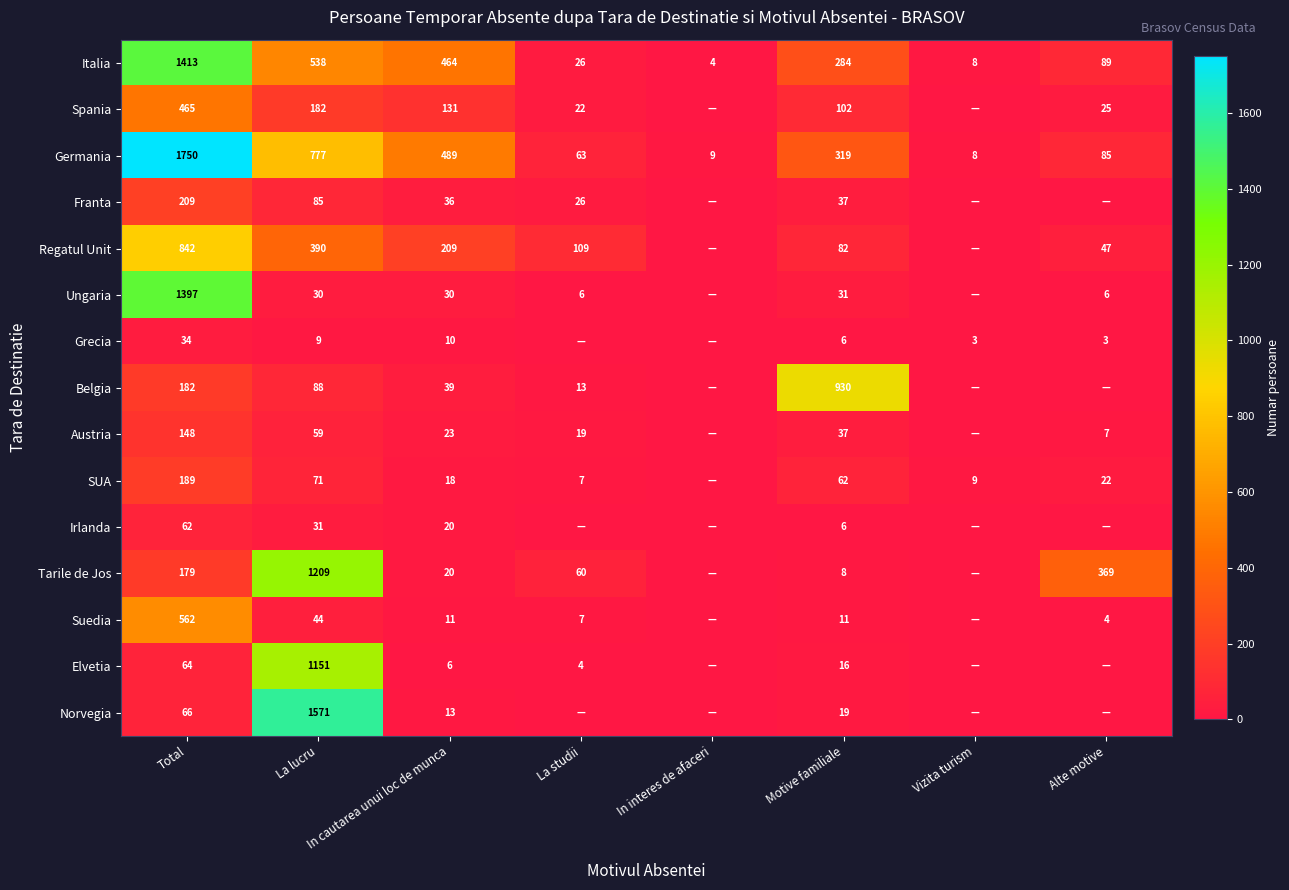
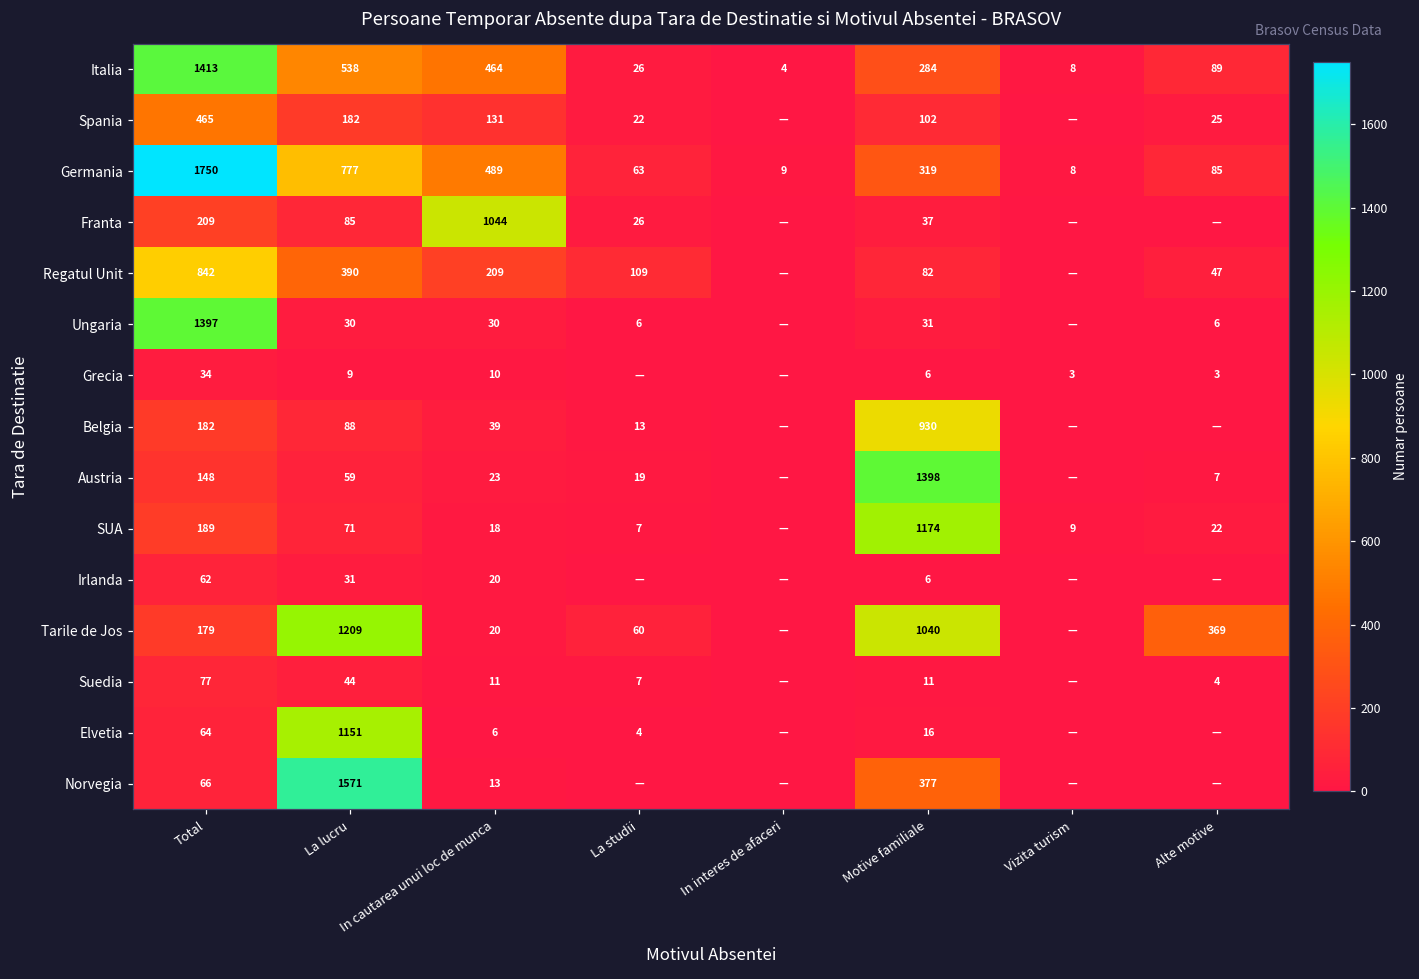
  {
    "Italia": {
      "Total": 1413,
      "La lucru": 538,
      "In cautarea unui loc de munca": 464,
      "La studii": 26,
      "In interes de afaceri": 4,
      "Motive familiale": 284,
      "Vizita turism": 8,
      "Alte motive": 89
    },
    "Spania": {
      "Total": 465,
      "La lucru": 182,
      "In cautarea unui loc de munca": 131,
      "La studii": 22,
      "Motive familiale": 102,
      "Alte motive": 25
    },
    "Germania": {
      "Total": 1750,
      "La lucru": 777,
      "In cautarea unui loc de munca": 489,
      "La studii": 63,
      "In interes de afaceri": 9,
      "Motive familiale": 319,
      "Vizita turism": 8,
      "Alte motive": 85
    },
    "Franta": {
      "Total": 209,
      "La lucru": 85,
-     "In cautarea unui loc de munca": 36,
+     "In cautarea unui loc de munca": 1044,
      "La studii": 26,
      "Motive familiale": 37
    },
    "Regatul Unit": {
      "Total": 842,
      "La lucru": 390,
      "In cautarea unui loc de munca": 209,
      "La studii": 109,
      "Motive familiale": 82,
      "Alte motive": 47
    },
    "Ungaria": {
      "Total": 1397,
      "La lucru": 30,
      "In cautarea unui loc de munca": 30,
      "La studii": 6,
      "Motive familiale": 31,
      "Alte motive": 6
    },
    "Grecia": {
      "Total": 34,
      "La lucru": 9,
      "In cautarea unui loc de munca": 10,
      "Motive familiale": 6,
      "Vizita turism": 3,
      "Alte motive": 3
    },
    "Belgia": {
      "Total": 182,
      "La lucru": 88,
      "In cautarea unui loc de munca": 39,
      "La studii": 13,
      "Motive familiale": 930
    },
    "Austria": {
      "Total": 148,
      "La lucru": 59,
      "In cautarea unui loc de munca": 23,
      "La studii": 19,
-     "Motive familiale": 37,
+     "Motive familiale": 1398,
      "Alte motive": 7
    },
    "SUA": {
      "Total": 189,
      "La lucru": 71,
      "In cautarea unui loc de munca": 18,
      "La studii": 7,
-     "Motive familiale": 62,
+     "Motive familiale": 1174,
      "Vizita turism": 9,
      "Alte motive": 22
    },
    "Irlanda": {
      "Total": 62,
      "La lucru": 31,
      "In cautarea unui loc de munca": 20,
      "Motive familiale": 6
    },
    "Tarile de Jos": {
      "Total": 179,
      "La lucru": 1209,
      "In cautarea unui loc de munca": 20,
      "La studii": 60,
-     "Motive familiale": 8,
+     "Motive familiale": 1040,
      "Alte motive": 369
    },
    "Suedia": {
-     "Total": 562,
+     "Total": 77,
      "La lucru": 44,
      "In cautarea unui loc de munca": 11,
      "La studii": 7,
      "Motive familiale": 11,
      "Alte motive": 4
    },
    "Elvetia": {
      "Total": 64,
      "La lucru": 1151,
      "In cautarea unui loc de munca": 6,
      "La studii": 4,
      "Motive familiale": 16
    },
    "Norvegia": {
      "Total": 66,
      "La lucru": 1571,
      "In cautarea unui loc de munca": 13,
-     "Motive familiale": 19
+     "Motive familiale": 377
    }
  }
